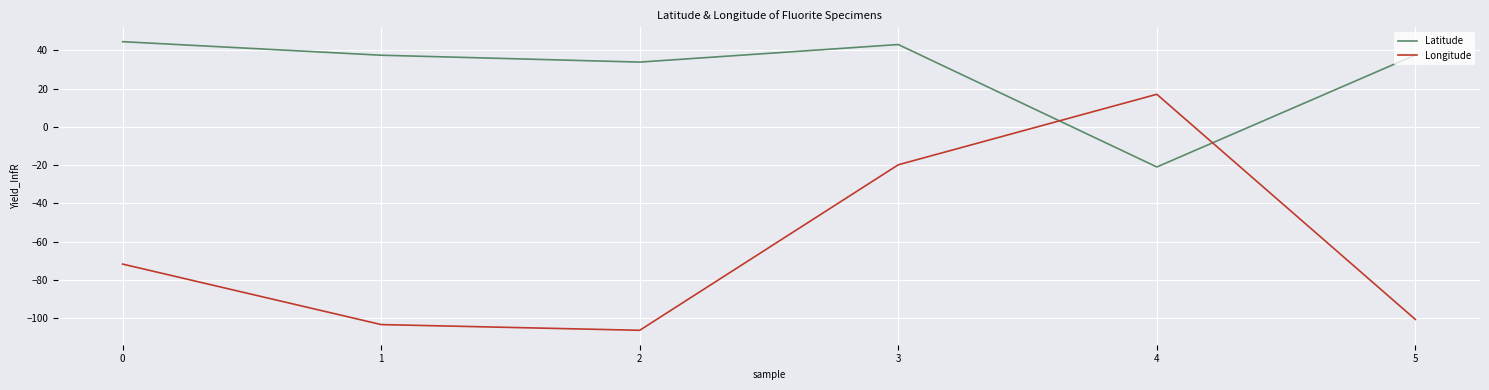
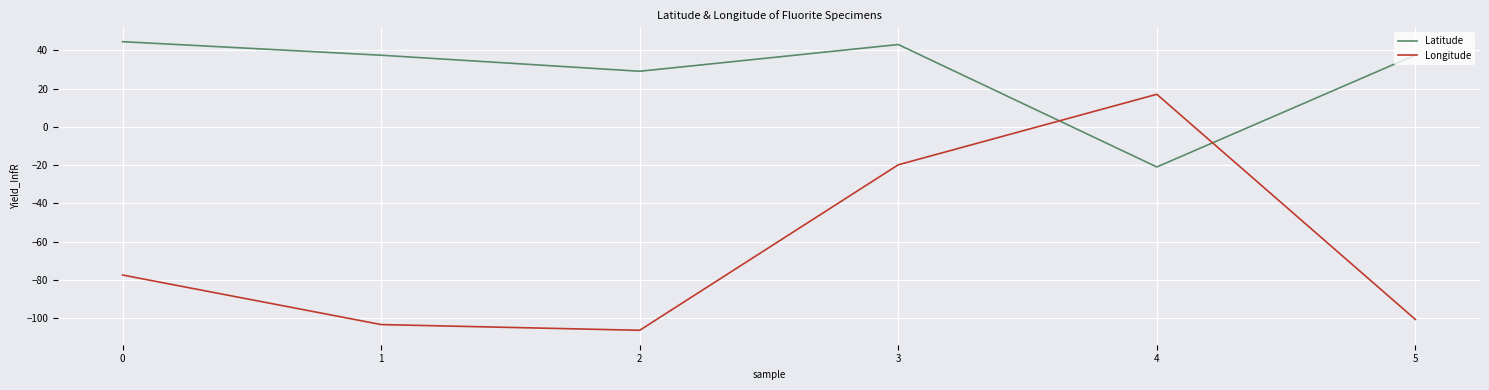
  {
    "Latitude": {
      "0": 45,
      "1": 37,
-     "2": 34,
+     "2": 29,
      "3": 43,
      "4": -21
    },
    "Longitude": {
-     "0": -72,
+     "0": -77,
      "1": -103,
      "2": -106,
      "3": -20,
      "4": 17,
      "5": -101
    }
  }
